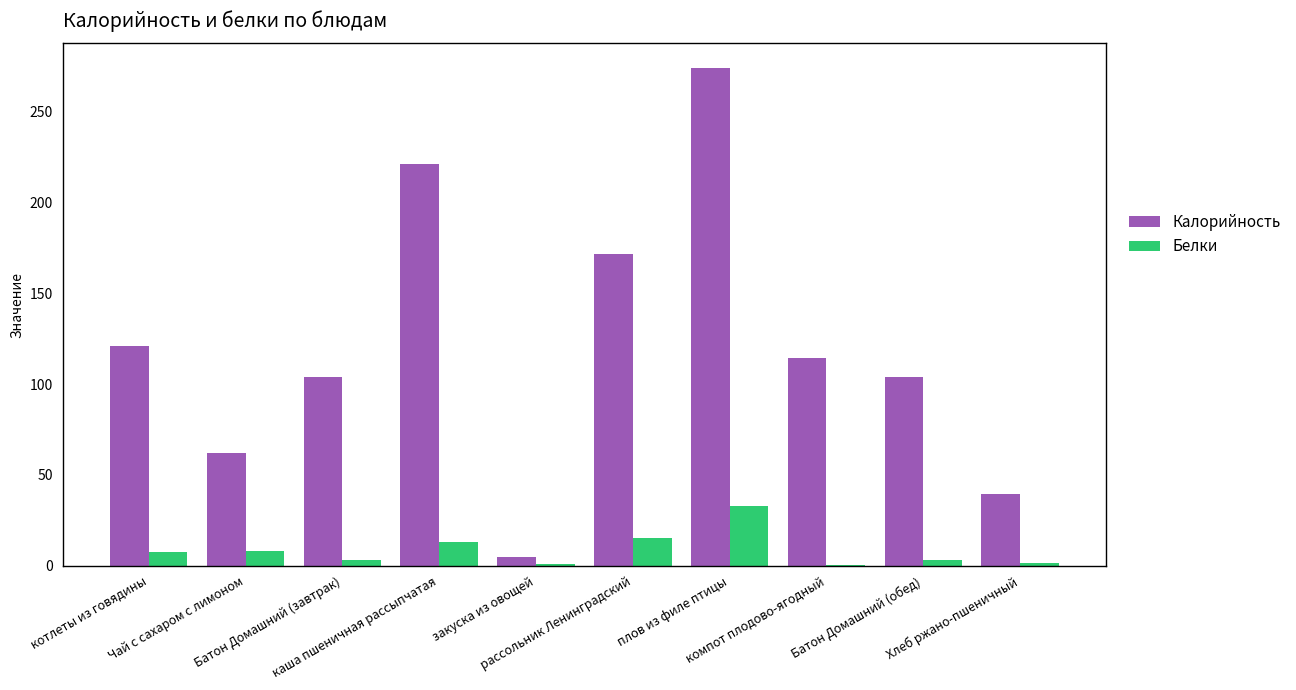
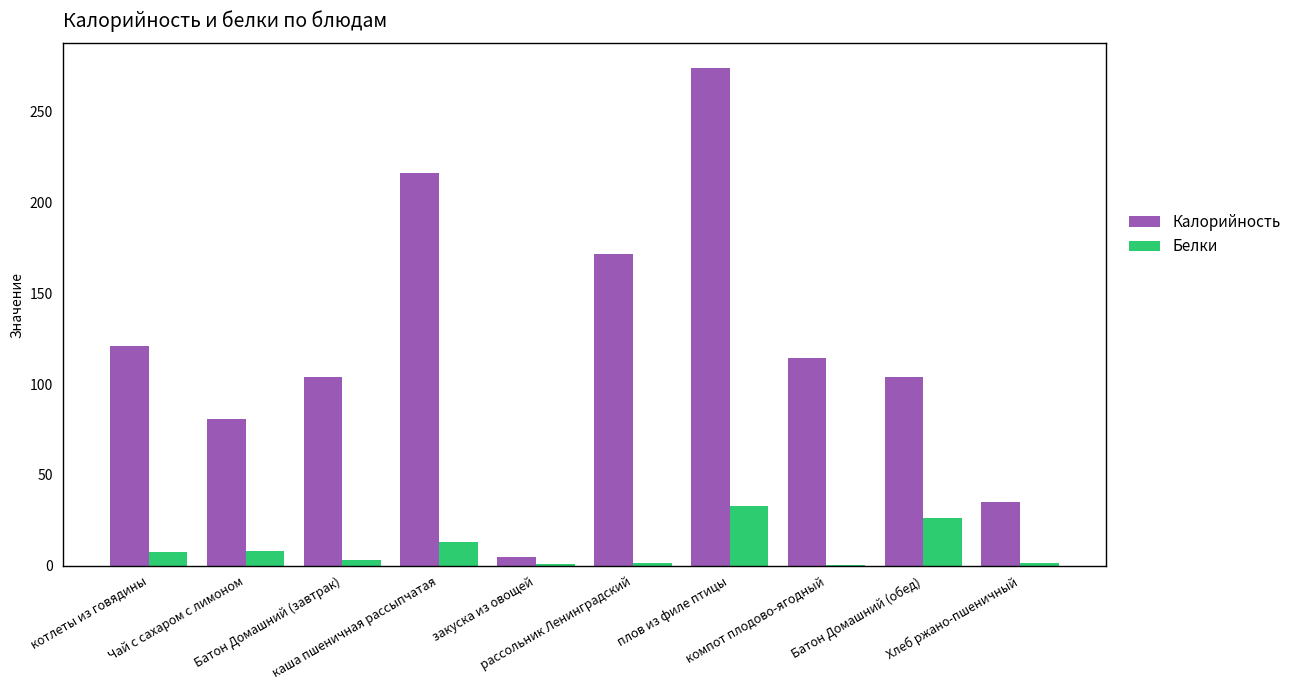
  {
    "Калорийность": {
      "котлеты из говядины": 121,
-     "Чай с сахаром с лимоном": 62,
+     "Чай с сахаром с лимоном": 81,
      "Батон Домашний (завтрак)": 104,
-     "каша пшеничная рассыпчатая": 221,
+     "каша пшеничная рассыпчатая": 217,
      "закуска из овощей": 5,
      "рассольник Ленинградский": 172,
      "плов из филе птицы": 274,
      "компот плодово-ягодный": 115,
      "Батон Домашний (обед)": 104,
-     "Хлеб ржано-пшеничный": 40
+     "Хлеб ржано-пшеничный": 35
    },
    "Белки": {
      "котлеты из говядины": 7,
      "Чай с сахаром с лимоном": 8,
      "Батон Домашний (завтрак)": 3,
      "каша пшеничная рассыпчатая": 13,
-     "рассольник Ленинградский": 15,
+     "рассольник Ленинградский": 2,
      "плов из филе птицы": 33,
-     "Батон Домашний (обед)": 3
+     "Батон Домашний (обед)": 26
    }
  }
